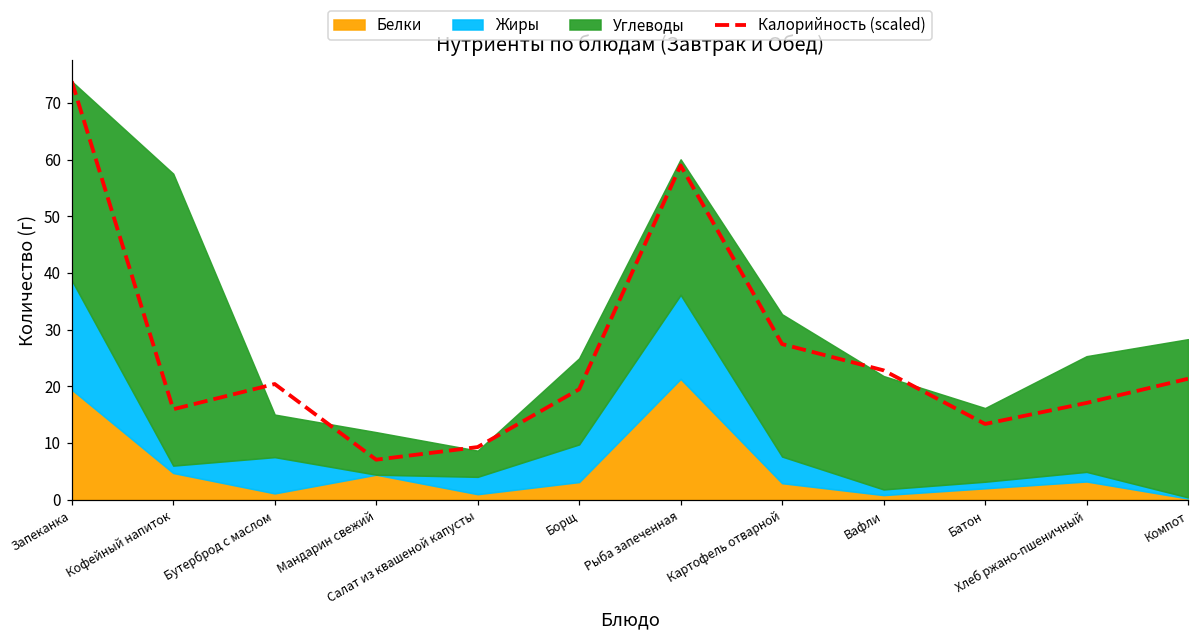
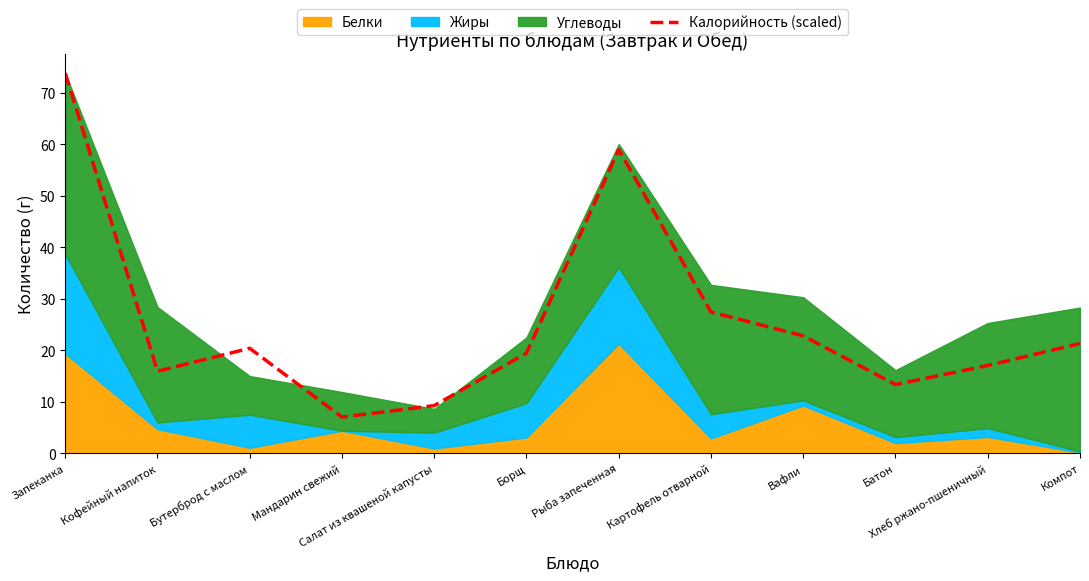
  {
    "Белки": {
      "Запеканка": 19,
      "Кофейный напиток": 5,
      "Бутерброд с маслом": 1,
      "Салат из квашеной капусты": 1,
      "Борщ": 3,
      "Рыба запеченная": 21,
      "Картофель отварной": 3,
-     "Вафли": 1,
+     "Вафли": 9,
      "Батон": 2,
      "Хлеб ржано-пшеничный": 3
    },
    "Калорийность (scaled)": {
      "Кофейный напиток": 16,
      "Бутерброд с маслом": 20,
      "Мандарин свежий": 7,
      "Салат из квашеной капусты": 9,
      "Борщ": 19,
      "Рыба запеченная": 59,
      "Картофель отварной": 27,
      "Вафли": 23,
      "Батон": 13,
      "Хлеб ржано-пшеничный": 17,
      "Компот": 21
    },
    "Жиры": {
      "Запеканка": 19,
      "Кофейный напиток": 1,
      "Бутерброд с маслом": 6,
      "Салат из квашеной капусты": 3,
      "Борщ": 7,
      "Рыба запеченная": 15,
      "Картофель отварной": 5,
      "Вафли": 1,
      "Батон": 1,
      "Хлеб ржано-пшеничный": 2
    },
    "Углеводы": {
-     "Кофейный напиток": 52,
+     "Кофейный напиток": 22,
      "Бутерброд с маслом": 8,
      "Мандарин свежий": 8,
      "Салат из квашеной капусты": 5,
-     "Борщ": 15,
+     "Борщ": 13,
      "Рыба запеченная": 24,
      "Картофель отварной": 25,
      "Вафли": 20,
      "Батон": 13,
      "Хлеб ржано-пшеничный": 20,
      "Компот": 28
    }
  }
